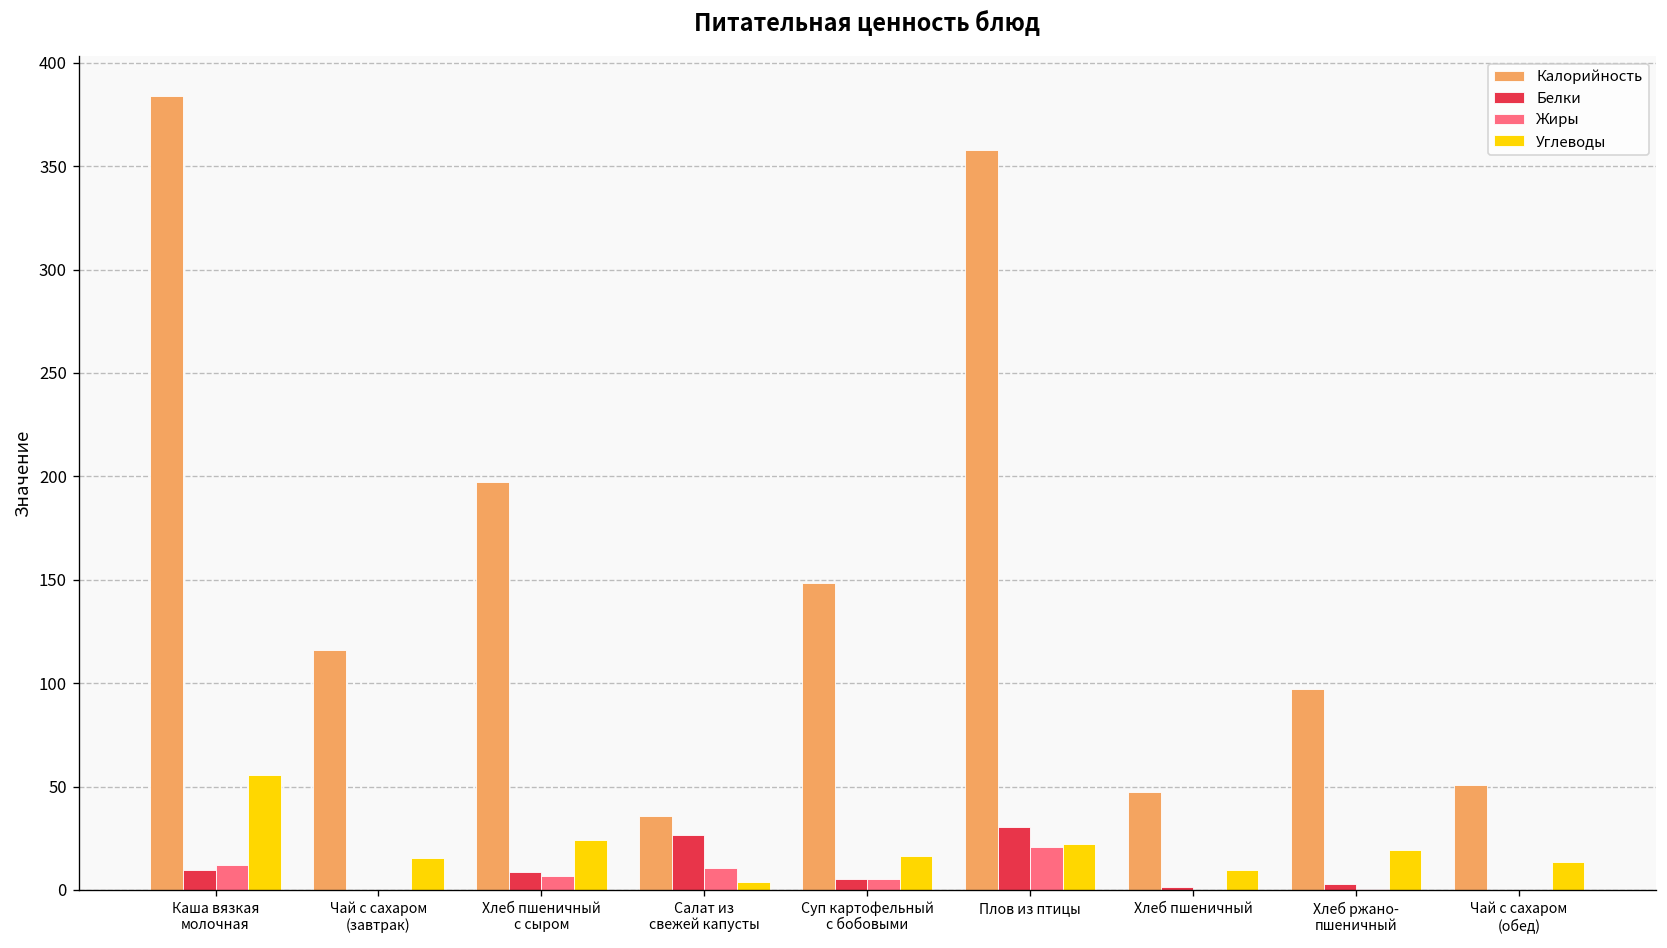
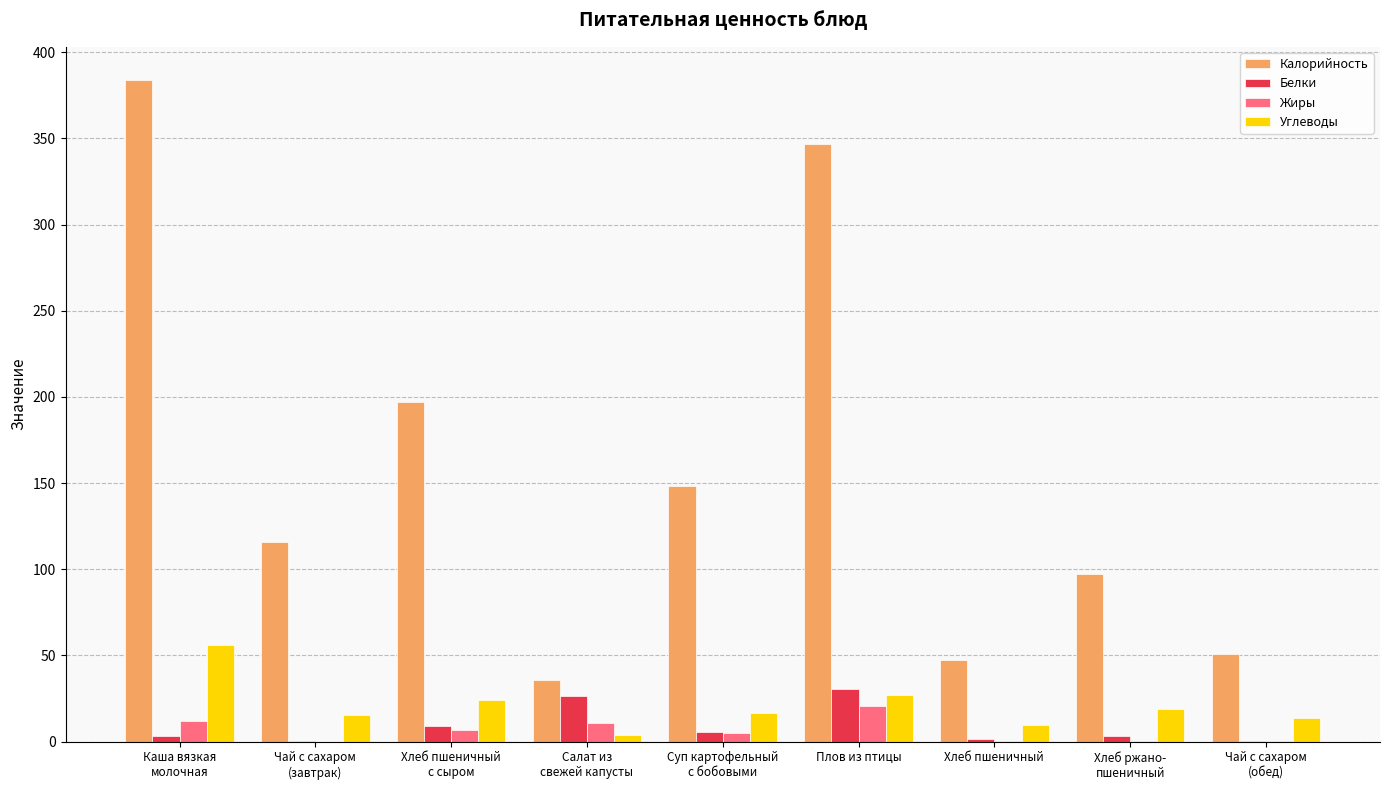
  {
    "Калорийность": {
      "Каша вязкая молочная": 384,
      "Чай с сахаром (завтрак)": 116,
      "Хлеб пшеничный с сыром": 197,
      "Салат из свежей капусты": 36,
      "Суп картофельный с бобовыми": 148,
-     "Плов из птицы": 358,
+     "Плов из птицы": 347,
      "Хлеб пшеничный": 47,
      "Хлеб ржано- пшеничный": 97,
      "Чай с сахаром (обед)": 51
    },
    "Белки": {
-     "Каша вязкая молочная": 9,
+     "Каша вязкая молочная": 3,
      "Хлеб пшеничный с сыром": 9,
      "Салат из свежей капусты": 27,
      "Суп картофельный с бобовыми": 6,
      "Плов из птицы": 31,
      "Хлеб пшеничный": 2,
      "Хлеб ржано- пшеничный": 3
    },
    "Жиры": {
      "Каша вязкая молочная": 12,
      "Хлеб пшеничный с сыром": 7,
      "Салат из свежей капусты": 11,
      "Суп картофельный с бобовыми": 5,
      "Плов из птицы": 21
    },
    "Углеводы": {
      "Каша вязкая молочная": 56,
      "Чай с сахаром (завтрак)": 15,
      "Хлеб пшеничный с сыром": 24,
      "Салат из свежей капусты": 4,
      "Суп картофельный с бобовыми": 17,
-     "Плов из птицы": 22,
+     "Плов из птицы": 27,
      "Хлеб пшеничный": 10,
      "Хлеб ржано- пшеничный": 19,
      "Чай с сахаром (обед)": 14
    }
  }
